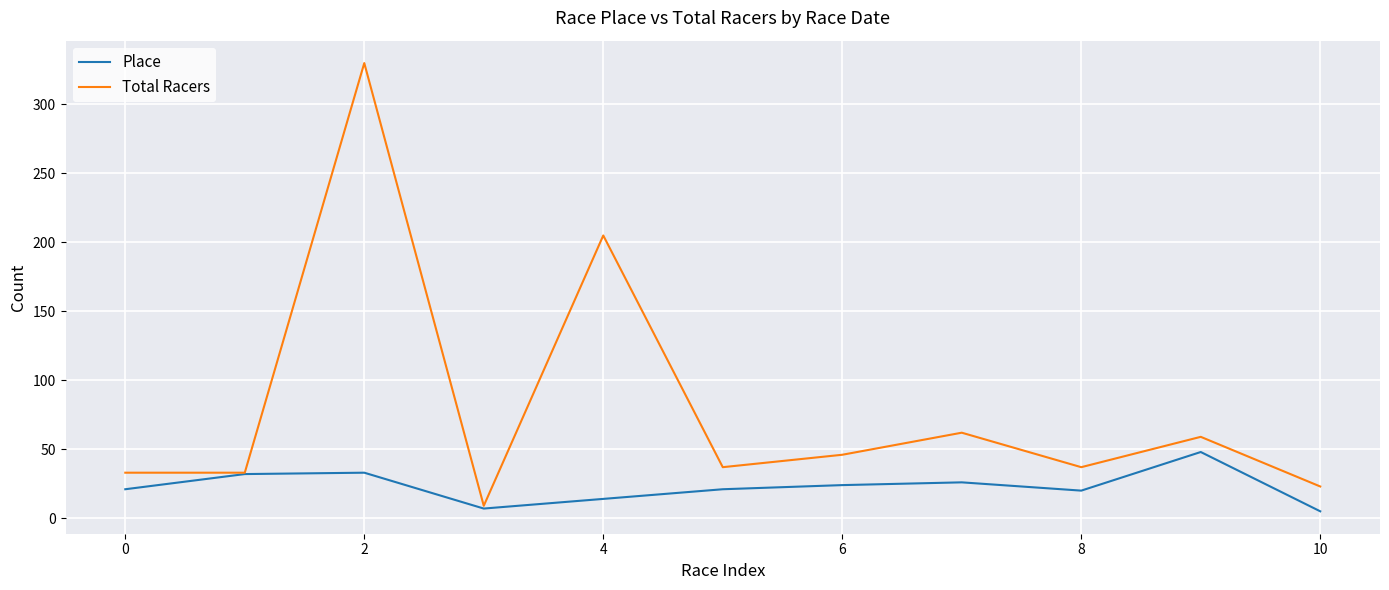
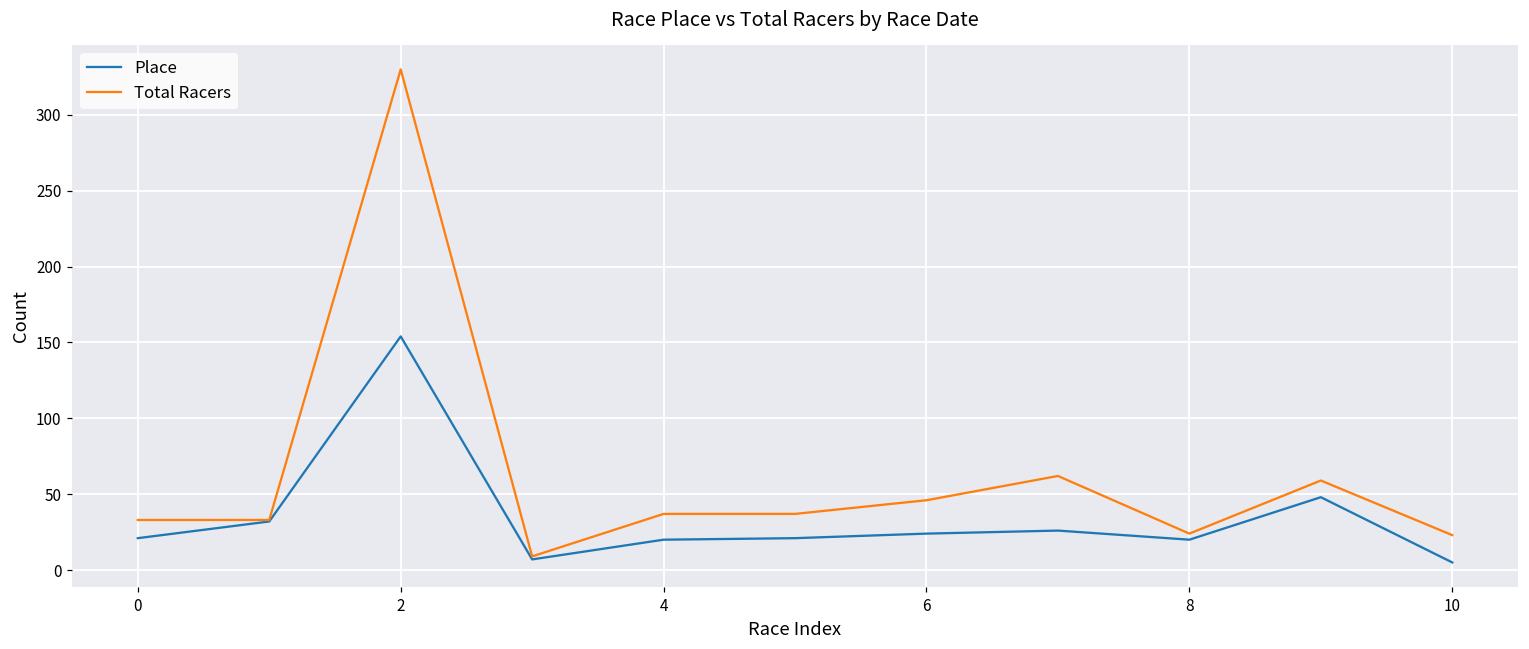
  {
    "Place": {
      "0": 21,
-     "2": 33,
-     "4": 14,
+     "2": 154,
+     "4": 20,
      "6": 24,
      "8": 20,
      "10": 5
    },
    "Total Racers": {
      "0": 33,
      "2": 330,
-     "4": 205,
+     "4": 37,
      "6": 46,
-     "8": 37,
+     "8": 24,
      "10": 23
    }
  }
